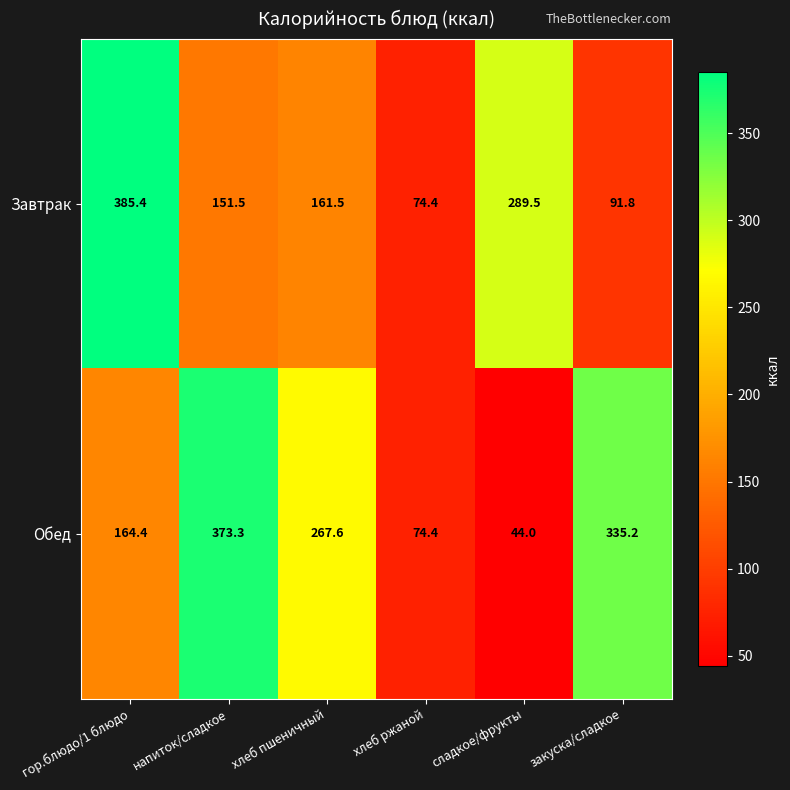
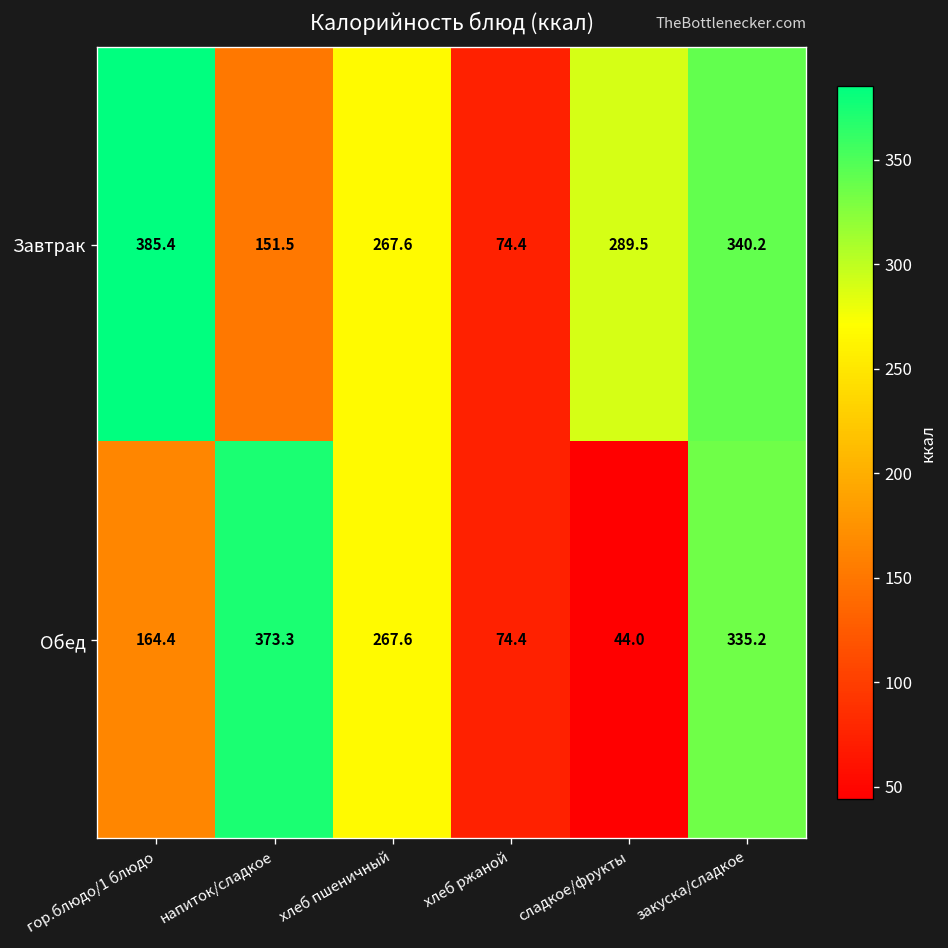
  {
    "Завтрак": {
      "гор.блюдо/1 блюдо": 385.4,
      "напиток/сладкое": 151.5,
-     "хлеб пшеничный": 161.5,
+     "хлеб пшеничный": 267.6,
      "хлеб ржаной": 74.4,
      "сладкое/фрукты": 289.5,
-     "закуска/сладкое": 91.8
+     "закуска/сладкое": 340.2
    },
    "Обед": {
      "гор.блюдо/1 блюдо": 164.4,
      "напиток/сладкое": 373.3,
      "хлеб пшеничный": 267.6,
      "хлеб ржаной": 74.4,
      "сладкое/фрукты": 44.0,
      "закуска/сладкое": 335.2
    }
  }
